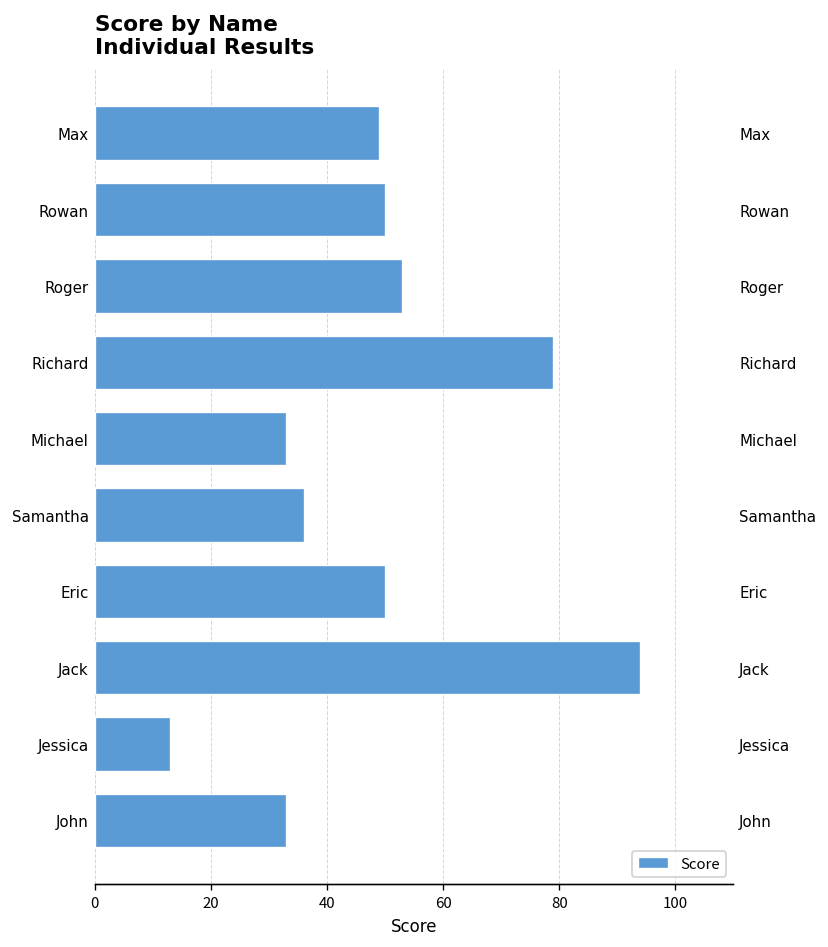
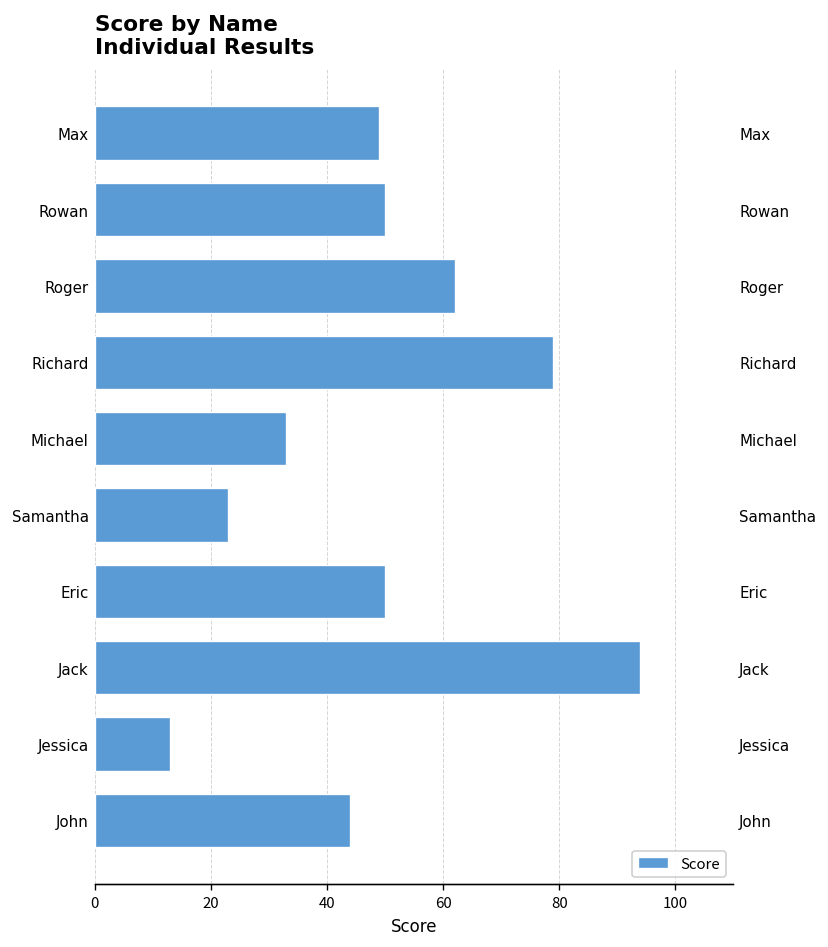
  {
    "Max": 49,
    "Rowan": 50,
-   "Roger": 53,
+   "Roger": 62,
    "Richard": 79,
    "Michael": 33,
-   "Samantha": 36,
+   "Samantha": 23,
    "Eric": 50,
    "Jack": 94,
    "Jessica": 13,
-   "John": 33
+   "John": 44
  }
